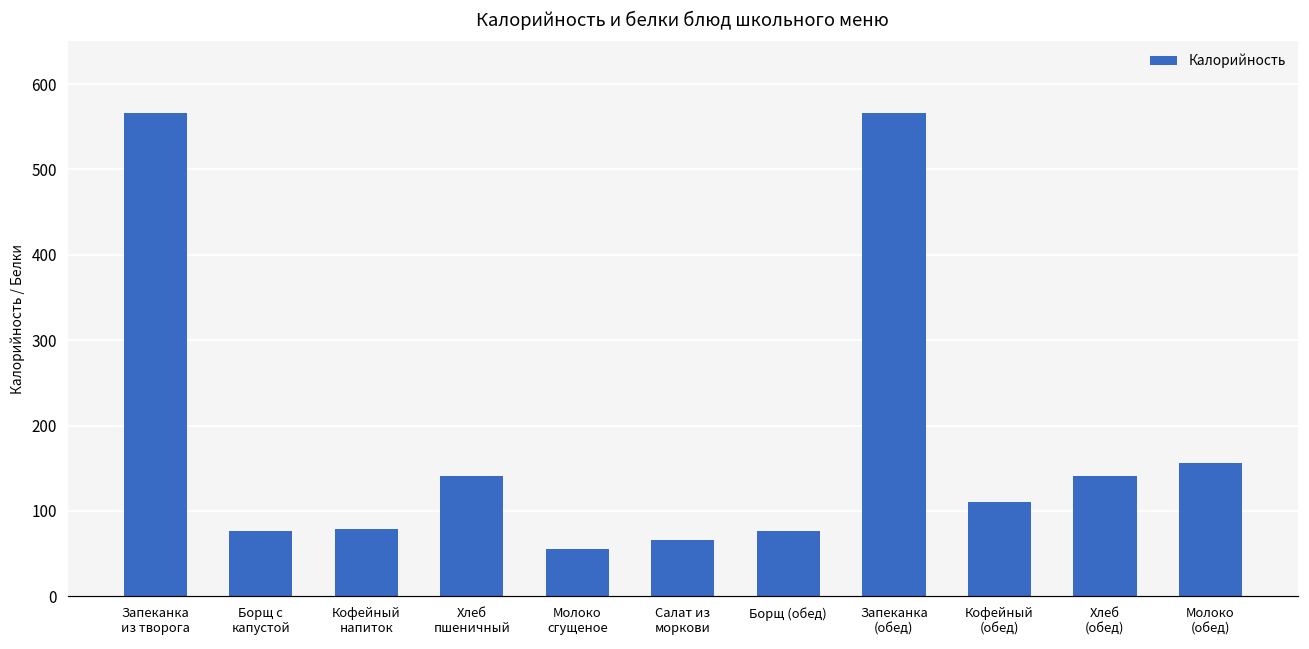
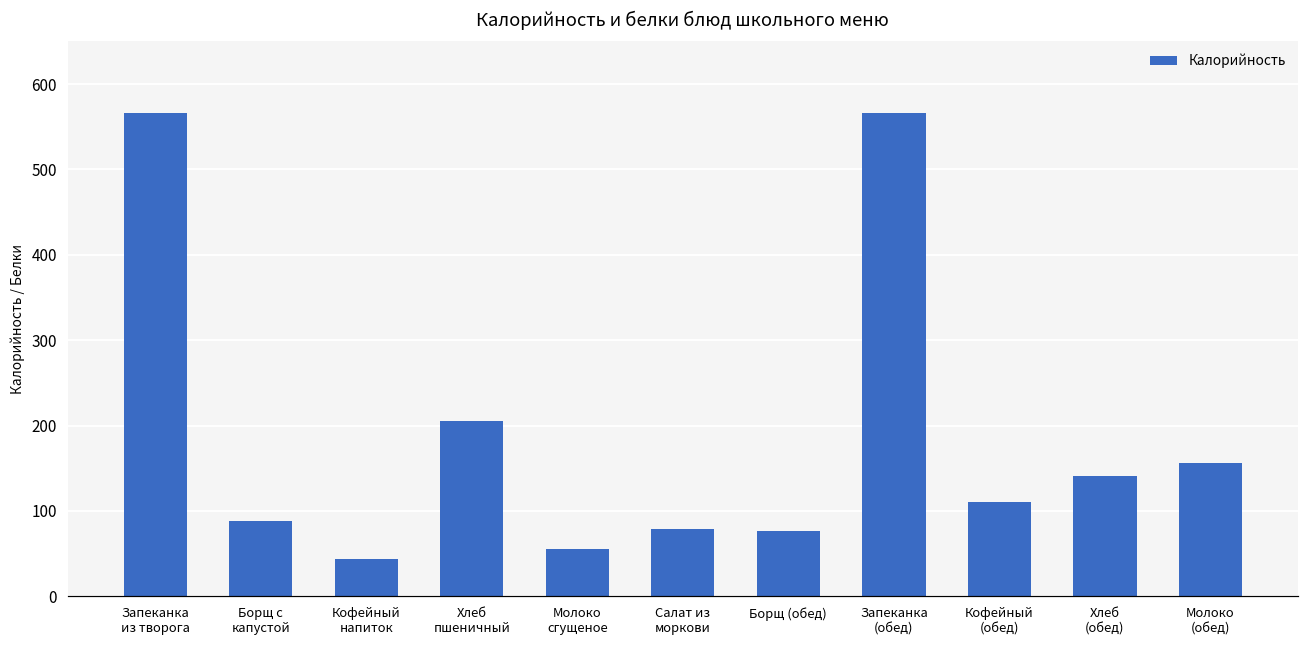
  {
    "Запеканка из творога": 570,
-   "Борщ с капустой": 80,
-   "Кофейный напиток": 80,
-   "Хлеб пшеничный": 140,
+   "Борщ с капустой": 90,
+   "Кофейный напиток": 40,
+   "Хлеб пшеничный": 210,
    "Молоко сгущеное": 60,
-   "Салат из моркови": 70,
+   "Салат из моркови": 80,
    "Борщ (обед)": 80,
    "Запеканка (обед)": 570,
    "Кофейный (обед)": 110,
    "Хлеб (обед)": 140,
    "Молоко (обед)": 160
  }
